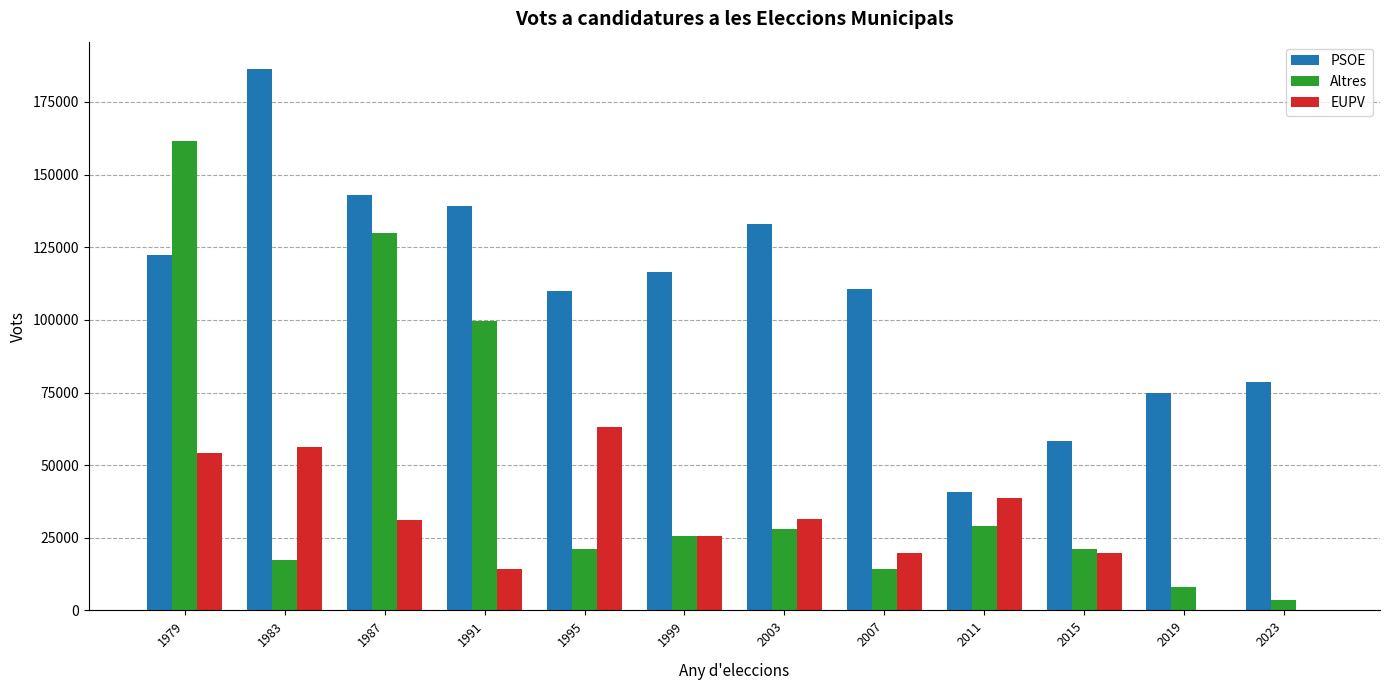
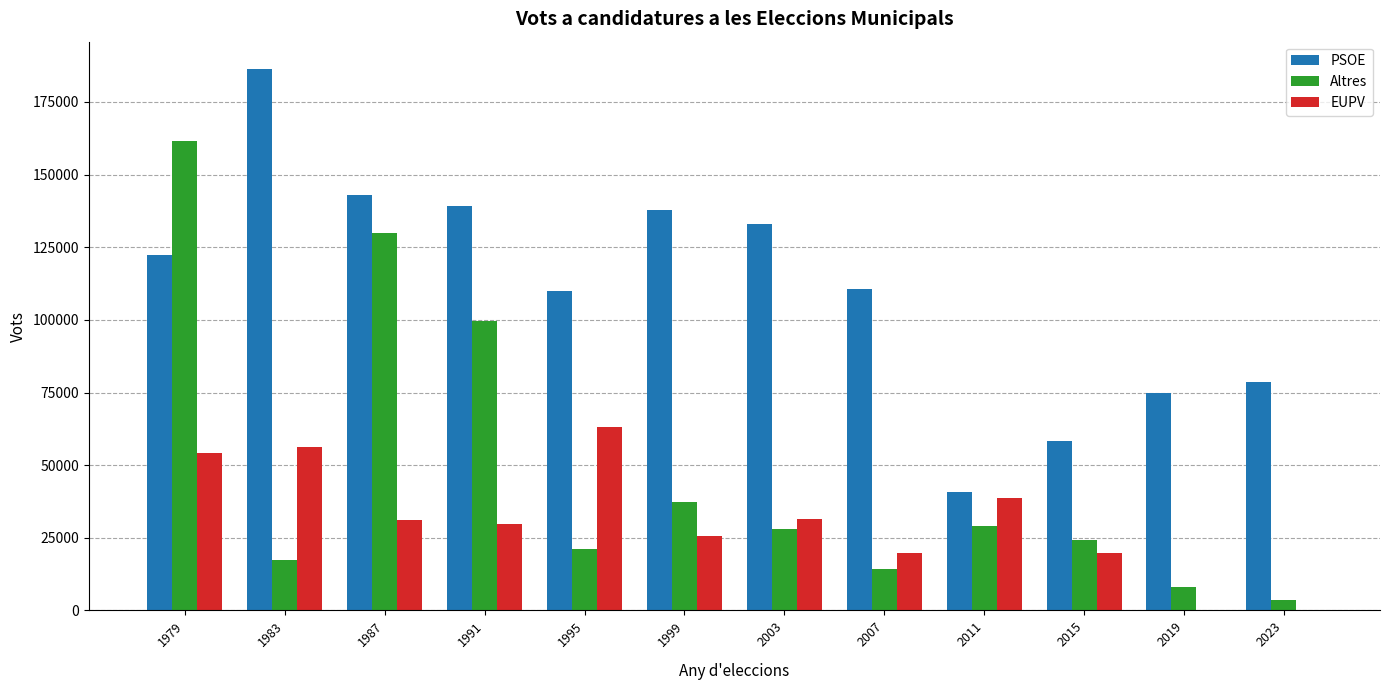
  {
    "PSOE": {
      "1979": 122000,
      "1983": 186000,
      "1987": 143000,
      "1991": 139000,
      "1995": 110000,
-     "1999": 116000,
+     "1999": 138000,
      "2003": 133000,
      "2007": 111000,
      "2011": 41000,
      "2015": 58000,
      "2019": 75000,
      "2023": 78000
    },
    "Altres": {
      "1979": 161000,
      "1983": 17000,
      "1987": 130000,
      "1991": 100000,
      "1995": 21000,
-     "1999": 26000,
+     "1999": 37000,
      "2003": 28000,
      "2007": 14000,
      "2011": 29000,
-     "2015": 21000,
+     "2015": 24000,
      "2019": 8000,
      "2023": 4000
    },
    "EUPV": {
      "1979": 54000,
      "1983": 56000,
      "1987": 31000,
-     "1991": 14000,
+     "1991": 30000,
      "1995": 63000,
      "1999": 26000,
      "2003": 32000,
      "2007": 20000,
      "2011": 39000,
      "2015": 20000,
      "2019": 0,
      "2023": 0
    }
  }
